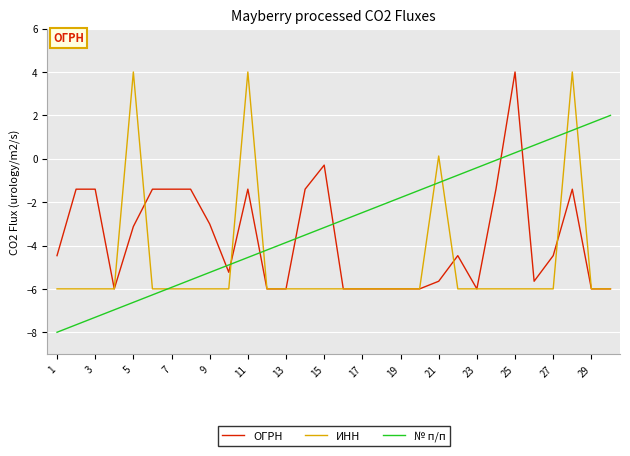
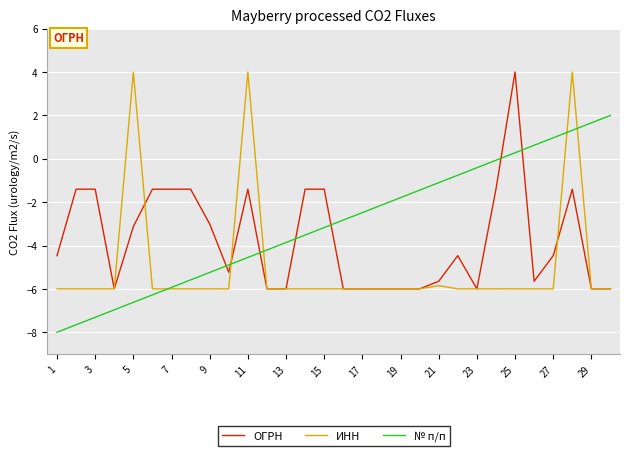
  {
    "ОГРН": {
      "1": -4.5,
      "3": -1.4,
      "5": -3.1,
      "7": -1.4,
      "9": -3.0,
      "11": -1.4,
-     "15": -0.3,
+     "15": -1.4,
      "21": -5.6,
      "25": 4.0,
      "27": -4.5
    },
    "ИНН": {
      "1": -6.0,
      "3": -6.0,
      "5": 4.0,
      "9": -6.0,
      "11": 4.0,
      "15": -6.0,
-     "21": 0.1,
+     "21": -5.9,
      "25": -6.0,
      "27": -6.0
    },
    "№ п/п": {
      "1": -8.0,
      "3": -7.3,
      "5": -6.6,
      "9": -5.2,
      "11": -4.6,
      "13": -3.9,
      "15": -3.2,
      "17": -2.5,
      "19": -1.8,
      "21": -1.1,
      "23": -0.4,
      "25": 0.3,
      "27": 1.0,
      "29": 1.7
    }
  }
